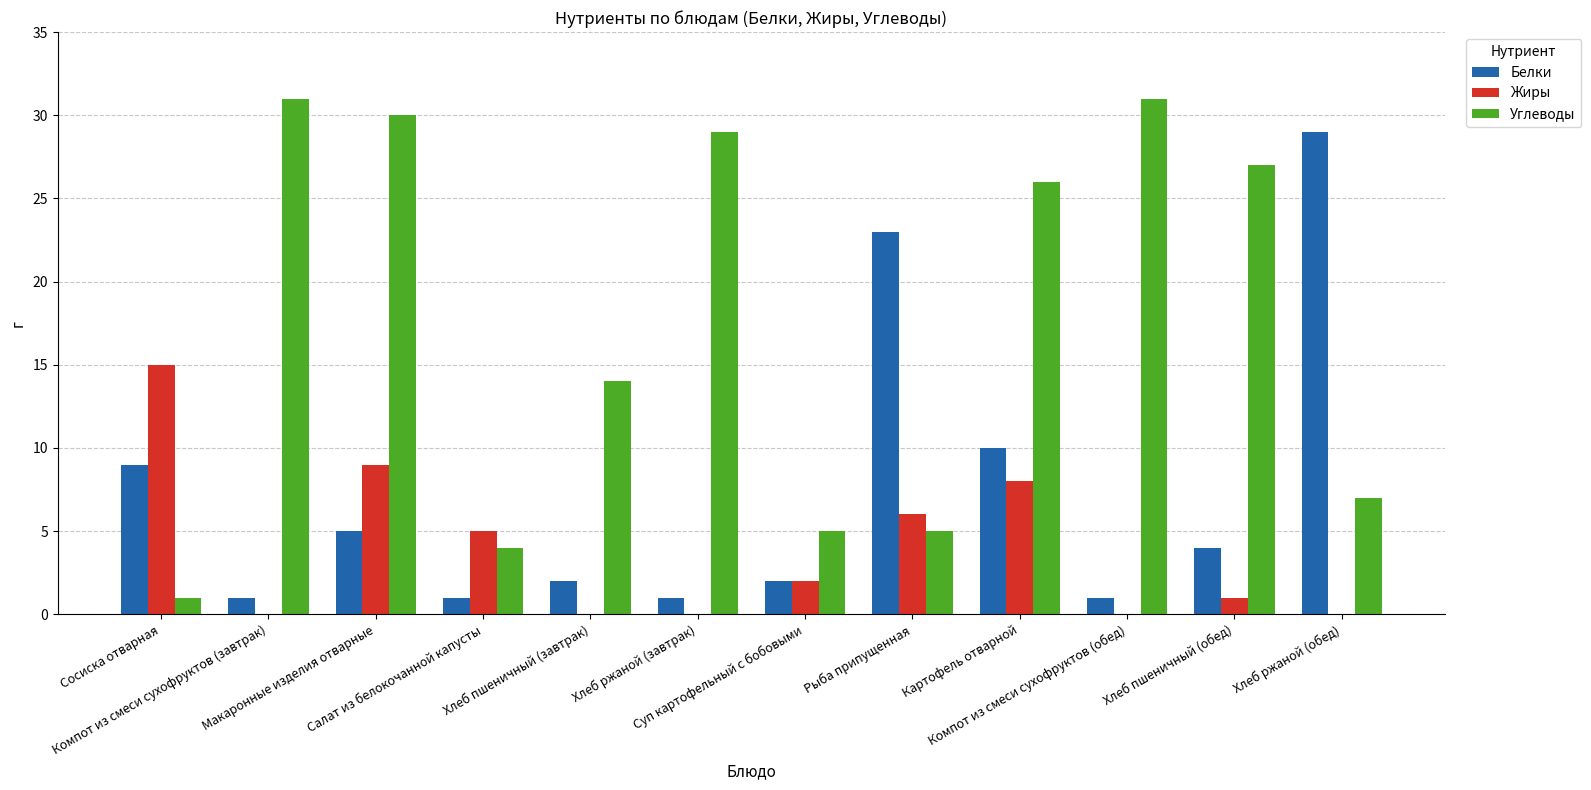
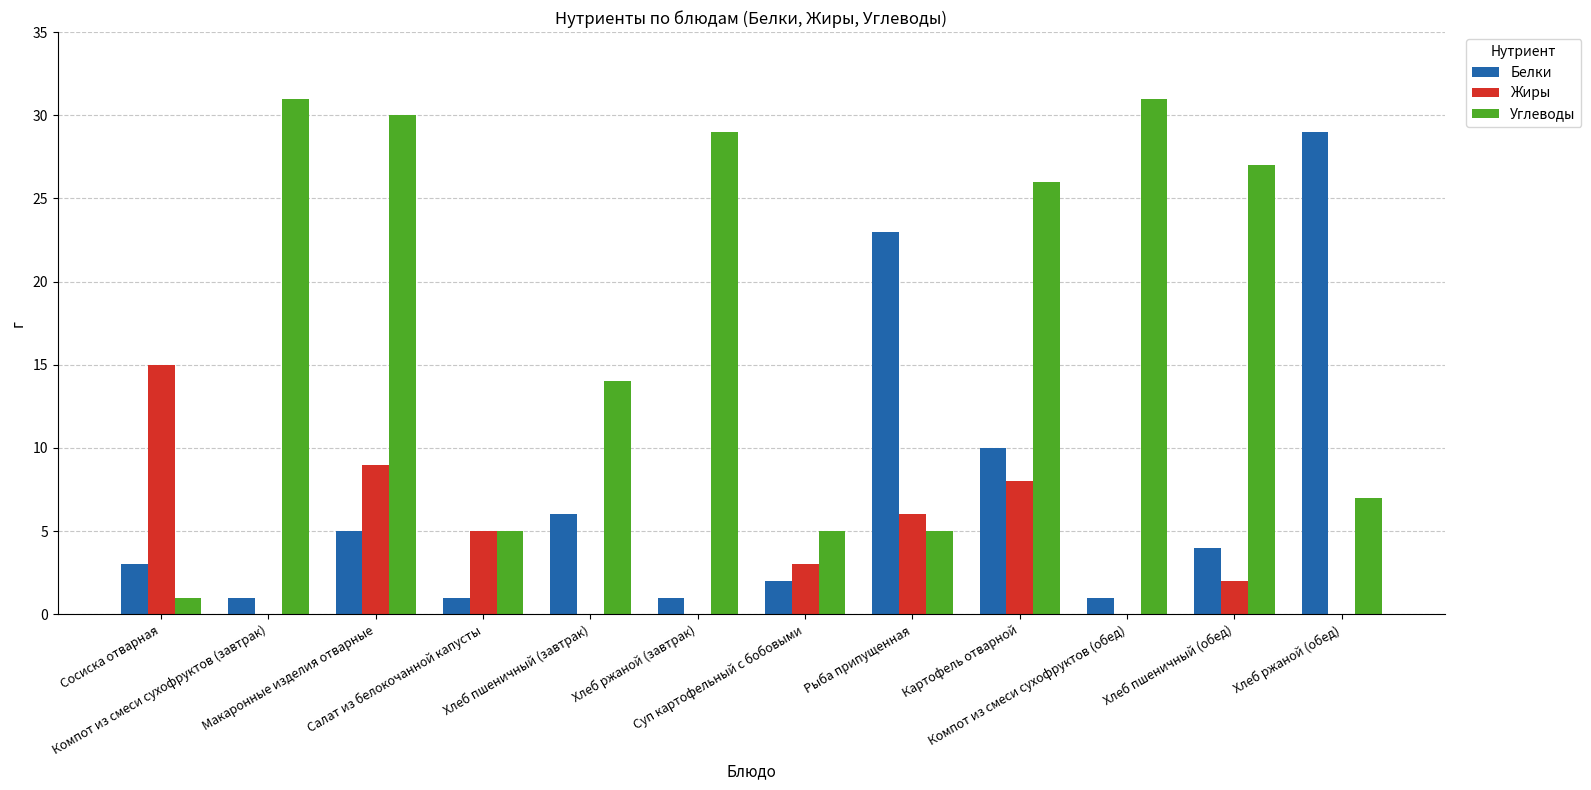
  {
    "Белки": {
-     "Сосиска отварная": 9,
+     "Сосиска отварная": 3,
      "Компот из смеси сухофруктов (завтрак)": 1,
      "Макаронные изделия отварные": 5,
      "Салат из белокочанной капусты": 1,
-     "Хлеб пшеничный (завтрак)": 2,
+     "Хлеб пшеничный (завтрак)": 6,
      "Хлеб ржаной (завтрак)": 1,
      "Суп картофельный с бобовыми": 2,
      "Рыба припущенная": 23,
      "Картофель отварной": 10,
      "Компот из смеси сухофруктов (обед)": 1,
      "Хлеб пшеничный (обед)": 4,
      "Хлеб ржаной (обед)": 29
    },
    "Жиры": {
      "Сосиска отварная": 15,
      "Компот из смеси сухофруктов (завтрак)": 0,
      "Макаронные изделия отварные": 9,
      "Салат из белокочанной капусты": 5,
      "Хлеб пшеничный (завтрак)": 0,
      "Хлеб ржаной (завтрак)": 0,
-     "Суп картофельный с бобовыми": 2,
+     "Суп картофельный с бобовыми": 3,
      "Рыба припущенная": 6,
      "Картофель отварной": 8,
      "Компот из смеси сухофруктов (обед)": 0,
-     "Хлеб пшеничный (обед)": 1,
+     "Хлеб пшеничный (обед)": 2,
      "Хлеб ржаной (обед)": 0
    },
    "Углеводы": {
      "Сосиска отварная": 1,
      "Компот из смеси сухофруктов (завтрак)": 31,
      "Макаронные изделия отварные": 30,
-     "Салат из белокочанной капусты": 4,
+     "Салат из белокочанной капусты": 5,
      "Хлеб пшеничный (завтрак)": 14,
      "Хлеб ржаной (завтрак)": 29,
      "Суп картофельный с бобовыми": 5,
      "Рыба припущенная": 5,
      "Картофель отварной": 26,
      "Компот из смеси сухофруктов (обед)": 31,
      "Хлеб пшеничный (обед)": 27,
      "Хлеб ржаной (обед)": 7
    }
  }
